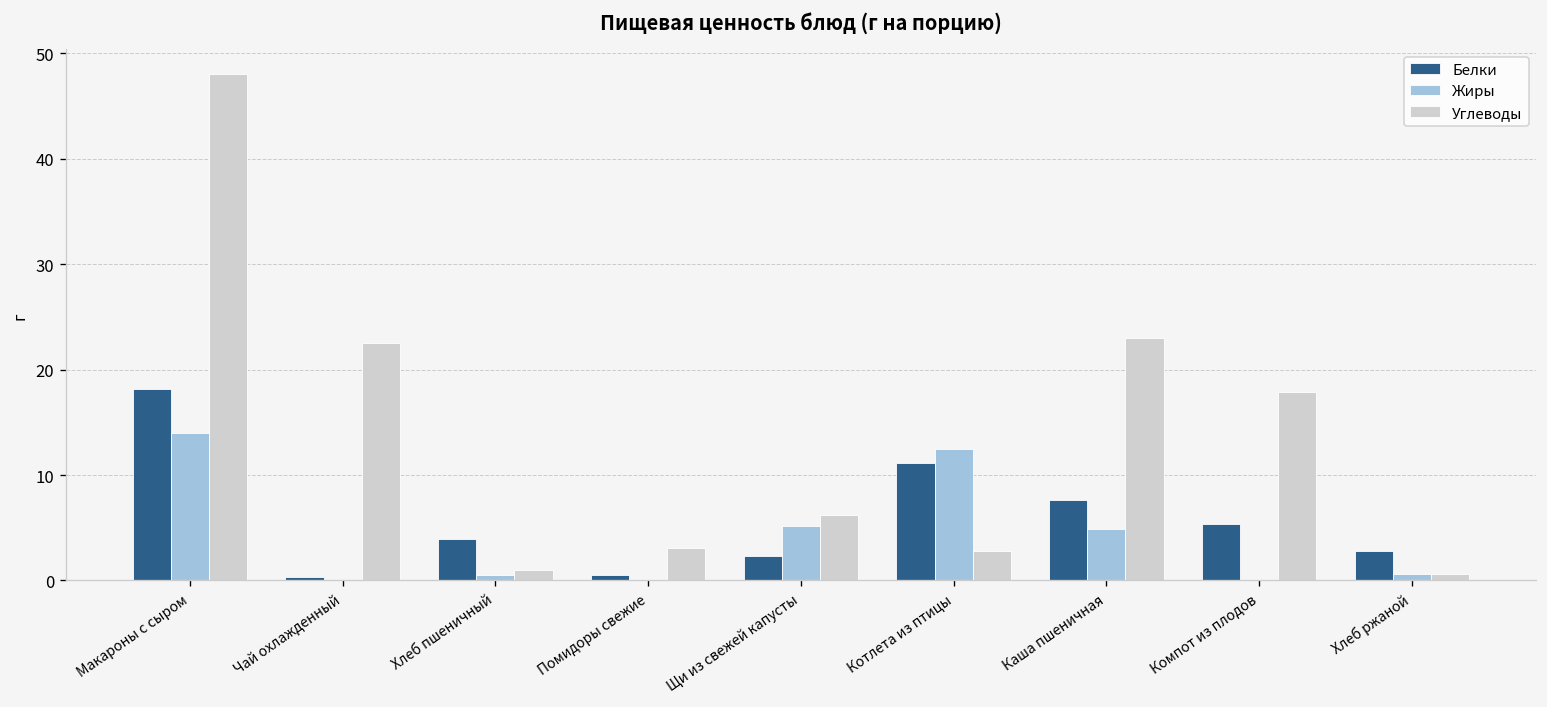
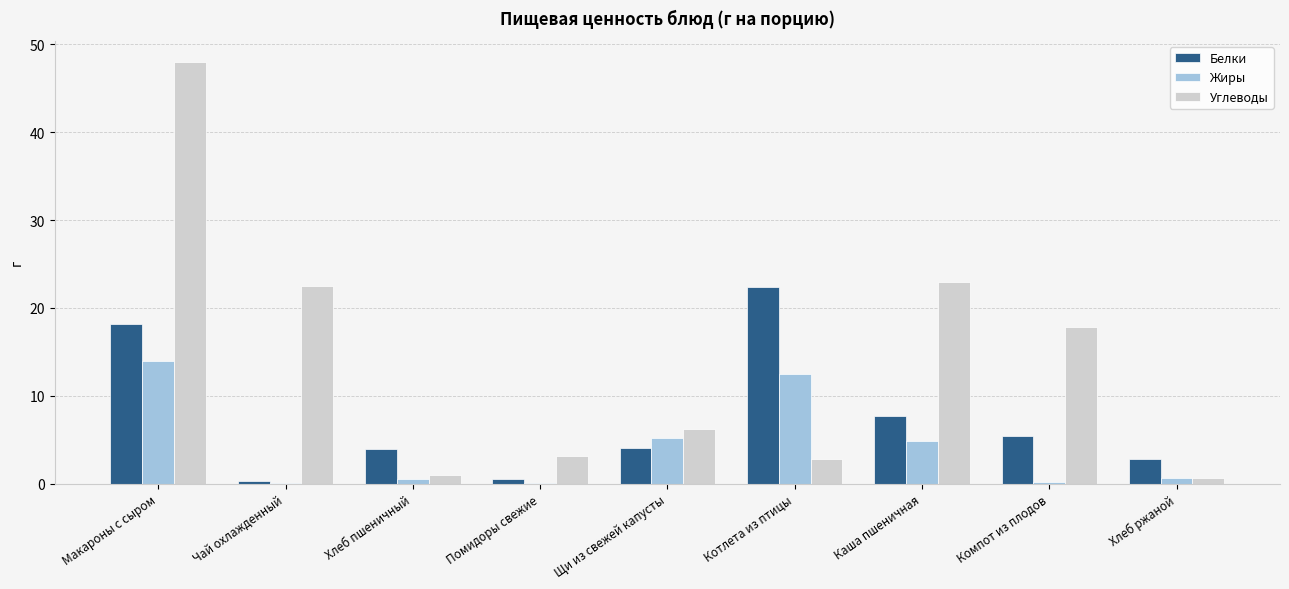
  {
    "Белки": {
      "Макароны с сыром": 18,
      "Чай охлажденный": 0,
      "Хлеб пшеничный": 4,
      "Помидоры свежие": 0,
-     "Щи из свежей капусты": 2,
-     "Котлета из птицы": 11,
+     "Щи из свежей капусты": 4,
+     "Котлета из птицы": 22,
      "Каша пшеничная": 8,
      "Компот из плодов": 5,
      "Хлеб ржаной": 3
    }
  }
